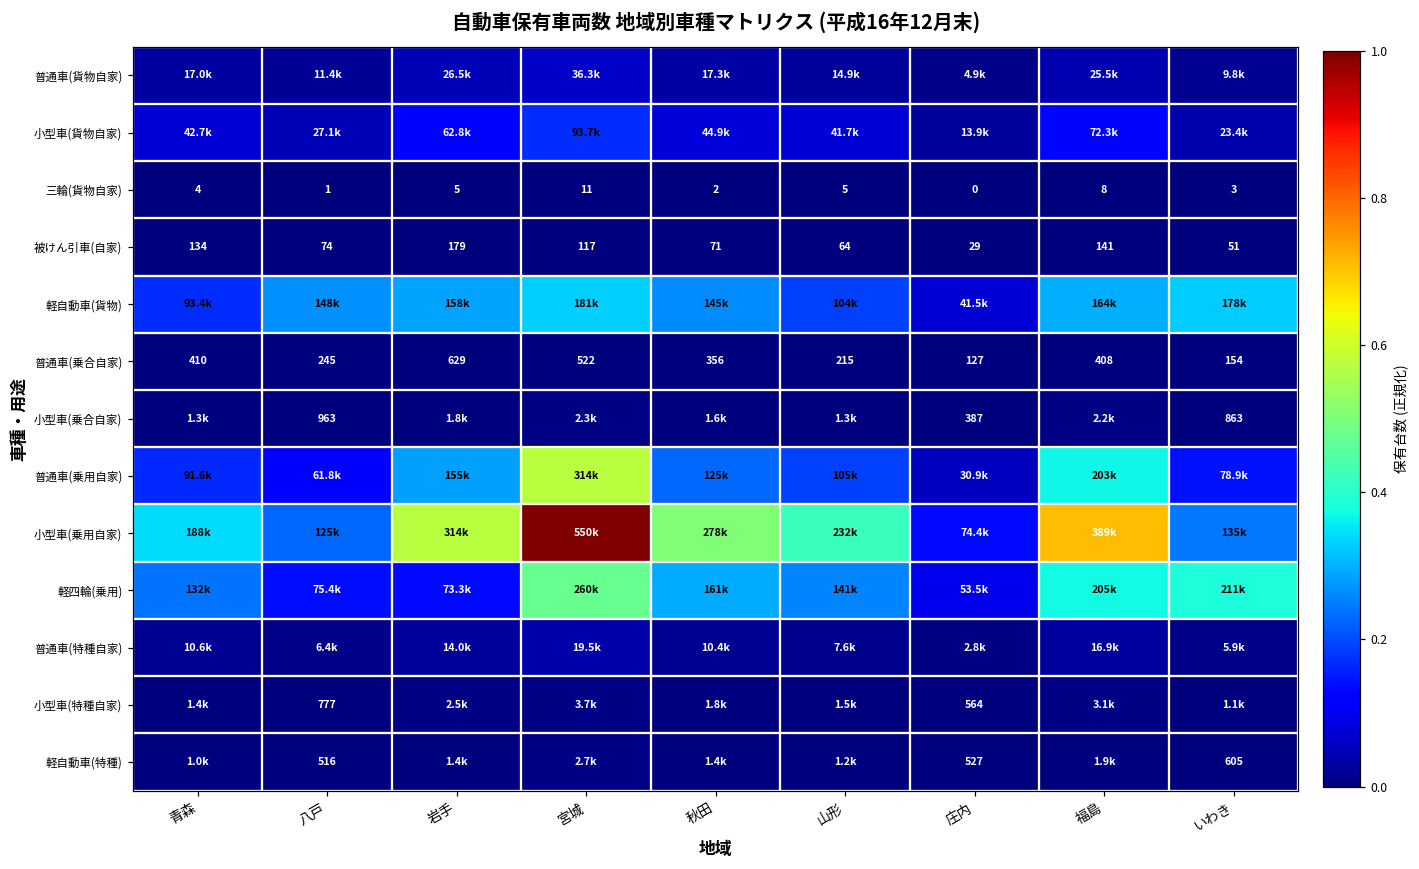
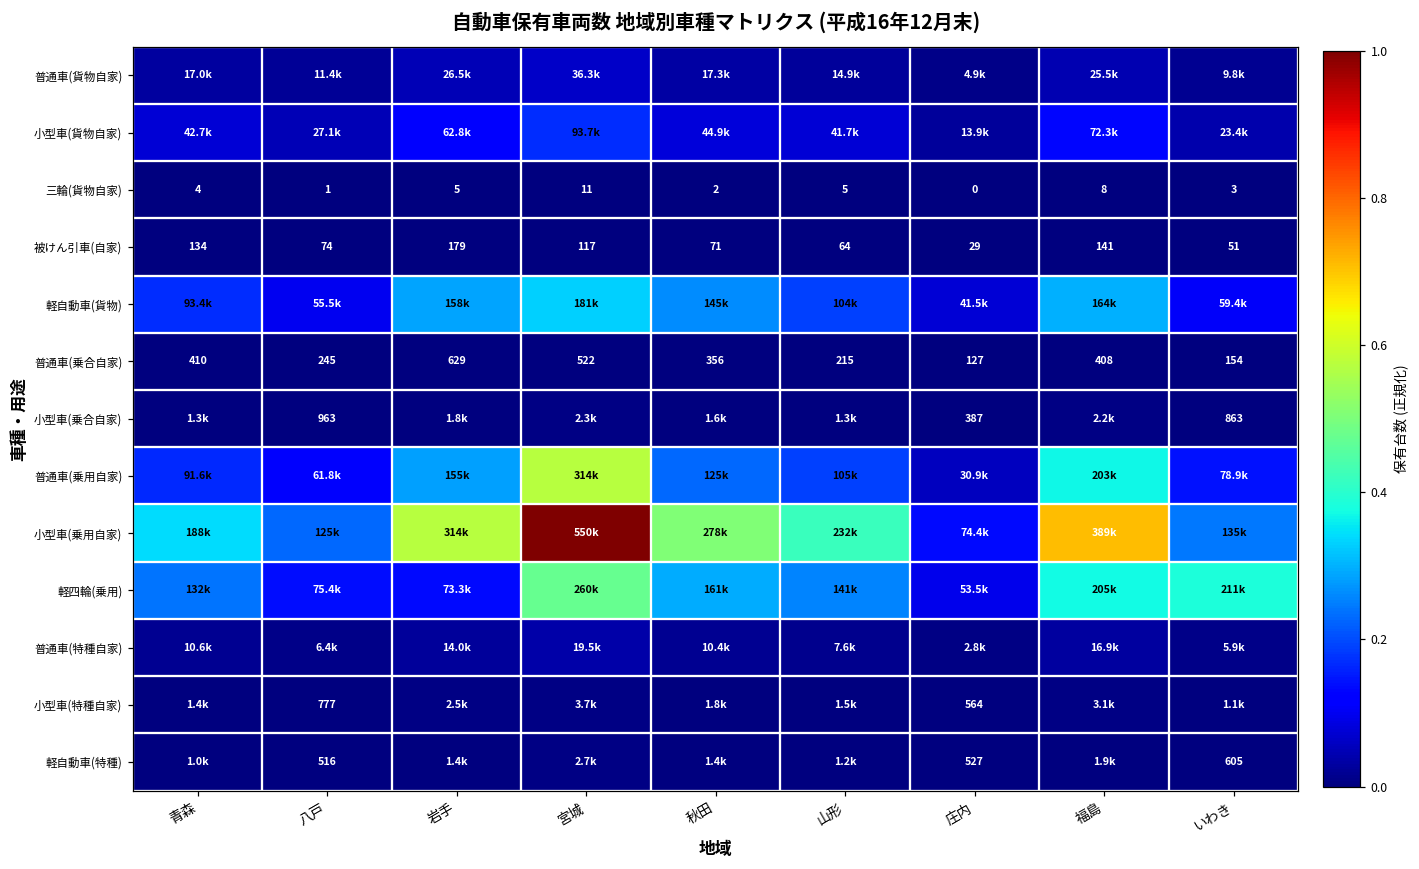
  {
    "普通車(貨物自家)": {
      "青森": "17.0k",
      "八戸": "11.4k",
      "岩手": "26.5k",
      "宮城": "36.3k",
      "秋田": "17.3k",
      "山形": "14.9k",
      "庄内": "4.9k",
      "福島": "25.5k",
      "いわき": "9.8k"
    },
    "小型車(貨物自家)": {
      "青森": "42.7k",
      "八戸": "27.1k",
      "岩手": "62.8k",
      "宮城": "93.7k",
      "秋田": "44.9k",
      "山形": "41.7k",
      "庄内": "13.9k",
      "福島": "72.3k",
      "いわき": "23.4k"
    },
    "三輪(貨物自家)": {
      "青森": "4",
      "八戸": "1",
      "岩手": "5",
      "宮城": "11",
      "秋田": "2",
      "山形": "5",
      "庄内": "0",
      "福島": "8",
      "いわき": "3"
    },
    "被けん引車(自家)": {
      "青森": "134",
      "八戸": "74",
      "岩手": "179",
      "宮城": "117",
      "秋田": "71",
      "山形": "64",
      "庄内": "29",
      "福島": "141",
      "いわき": "51"
    },
    "軽自動車(貨物)": {
      "青森": "93.4k",
-     "八戸": "148k",
+     "八戸": "55.5k",
      "岩手": "158k",
      "宮城": "181k",
      "秋田": "145k",
      "山形": "104k",
      "庄内": "41.5k",
      "福島": "164k",
-     "いわき": "178k"
+     "いわき": "59.4k"
    },
    "普通車(乗合自家)": {
      "青森": "410",
      "八戸": "245",
      "岩手": "629",
      "宮城": "522",
      "秋田": "356",
      "山形": "215",
      "庄内": "127",
      "福島": "408",
      "いわき": "154"
    },
    "小型車(乗合自家)": {
      "青森": "1.3k",
      "八戸": "963",
      "岩手": "1.8k",
      "宮城": "2.3k",
      "秋田": "1.6k",
      "山形": "1.3k",
      "庄内": "387",
      "福島": "2.2k",
      "いわき": "863"
    },
    "普通車(乗用自家)": {
      "青森": "91.6k",
      "八戸": "61.8k",
      "岩手": "155k",
      "宮城": "314k",
      "秋田": "125k",
      "山形": "105k",
      "庄内": "30.9k",
      "福島": "203k",
      "いわき": "78.9k"
    },
    "小型車(乗用自家)": {
      "青森": "188k",
      "八戸": "125k",
      "岩手": "314k",
      "宮城": "550k",
      "秋田": "278k",
      "山形": "232k",
      "庄内": "74.4k",
      "福島": "389k",
      "いわき": "135k"
    },
    "軽四輪(乗用)": {
      "青森": "132k",
      "八戸": "75.4k",
      "岩手": "73.3k",
      "宮城": "260k",
      "秋田": "161k",
      "山形": "141k",
      "庄内": "53.5k",
      "福島": "205k",
      "いわき": "211k"
    },
    "普通車(特種自家)": {
      "青森": "10.6k",
      "八戸": "6.4k",
      "岩手": "14.0k",
      "宮城": "19.5k",
      "秋田": "10.4k",
      "山形": "7.6k",
      "庄内": "2.8k",
      "福島": "16.9k",
      "いわき": "5.9k"
    },
    "小型車(特種自家)": {
      "青森": "1.4k",
      "八戸": "777",
      "岩手": "2.5k",
      "宮城": "3.7k",
      "秋田": "1.8k",
      "山形": "1.5k",
      "庄内": "564",
      "福島": "3.1k",
      "いわき": "1.1k"
    },
    "軽自動車(特種)": {
      "青森": "1.0k",
      "八戸": "516",
      "岩手": "1.4k",
      "宮城": "2.7k",
      "秋田": "1.4k",
      "山形": "1.2k",
      "庄内": "527",
      "福島": "1.9k",
      "いわき": "605"
    }
  }
